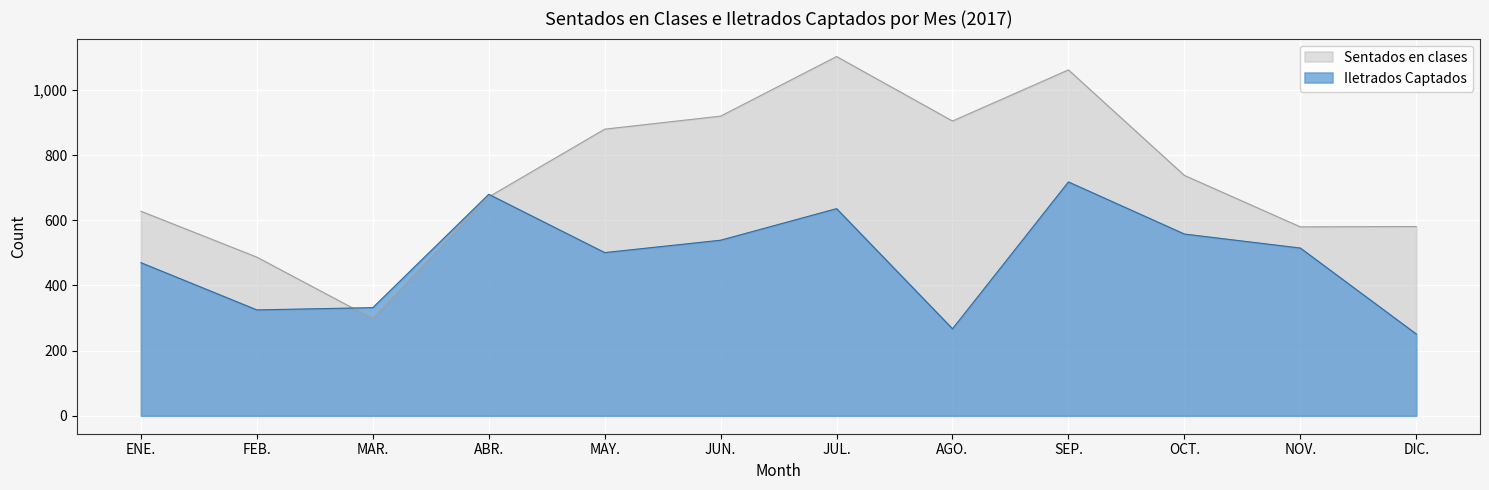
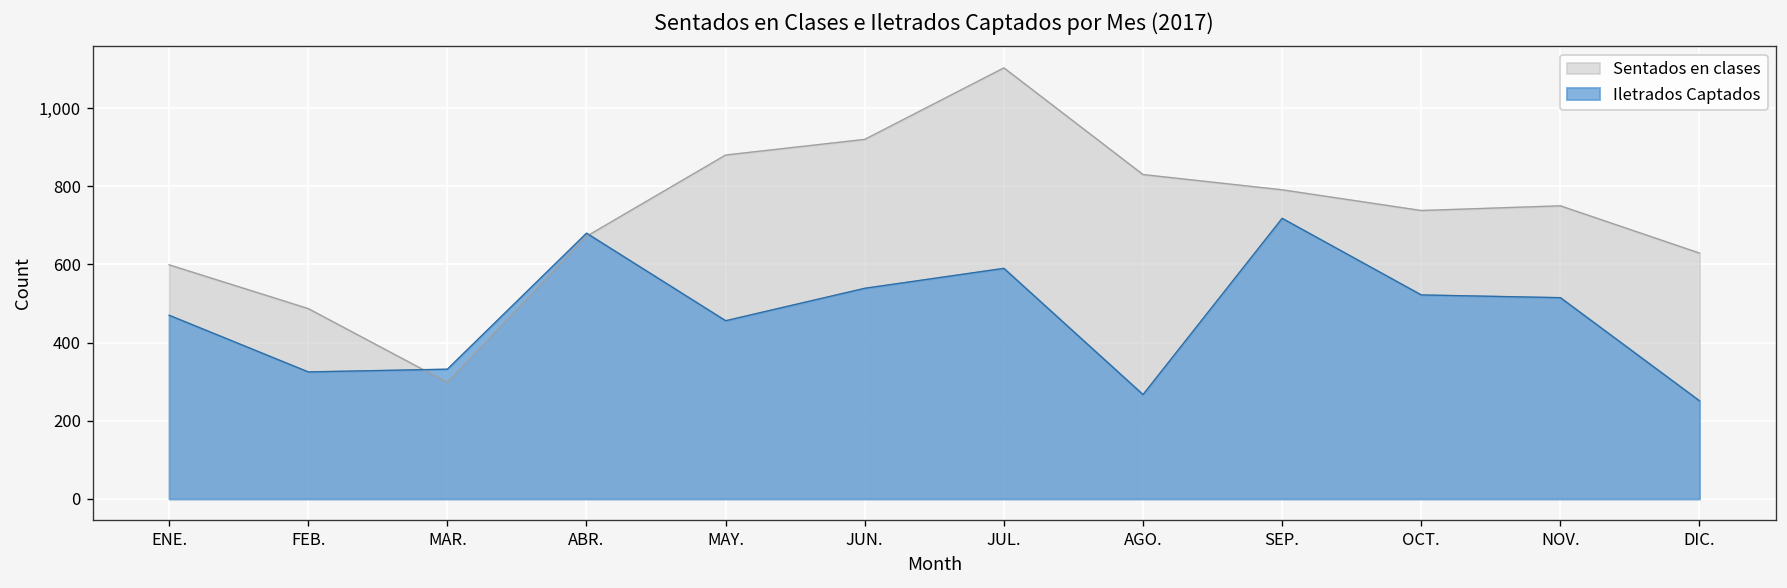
  {
    "Sentados en clases": {
-     "ENE.": "630",
+     "ENE.": "600",
      "FEB.": "490",
      "MAR.": "300",
      "ABR.": "670",
      "MAY.": "880",
      "JUN.": "920",
      "JUL.": "1,100",
-     "AGO.": "910",
-     "SEP.": "1,060",
+     "AGO.": "830",
+     "SEP.": "790",
      "OCT.": "740",
-     "NOV.": "580",
-     "DIC.": "580"
+     "NOV.": "750",
+     "DIC.": "630"
    },
    "Iletrados Captados": {
      "ENE.": "470",
      "FEB.": "330",
      "MAR.": "330",
      "ABR.": "680",
-     "MAY.": "500",
+     "MAY.": "460",
      "JUN.": "540",
-     "JUL.": "640",
+     "JUL.": "590",
      "AGO.": "270",
      "SEP.": "720",
-     "OCT.": "560",
+     "OCT.": "520",
      "NOV.": "520",
      "DIC.": "250"
    }
  }
